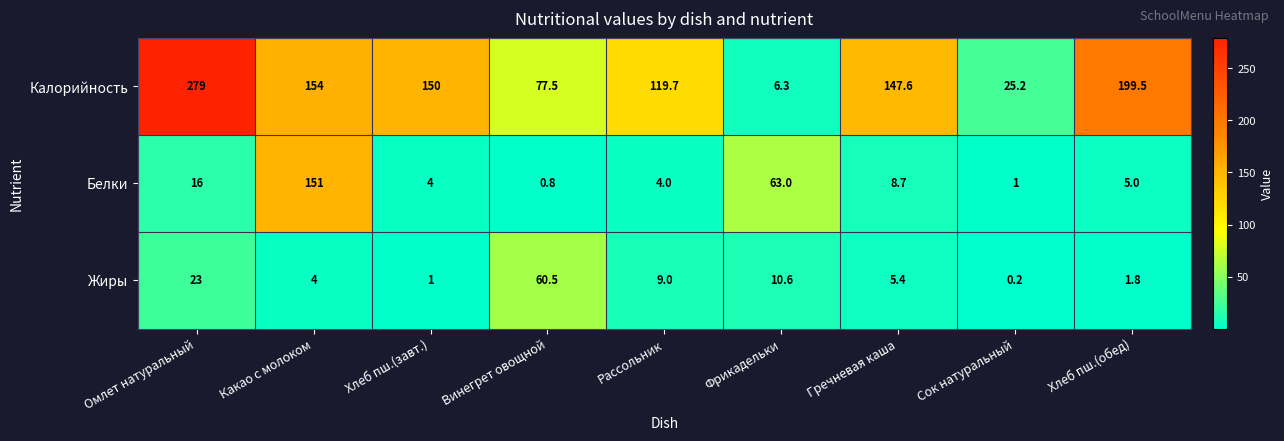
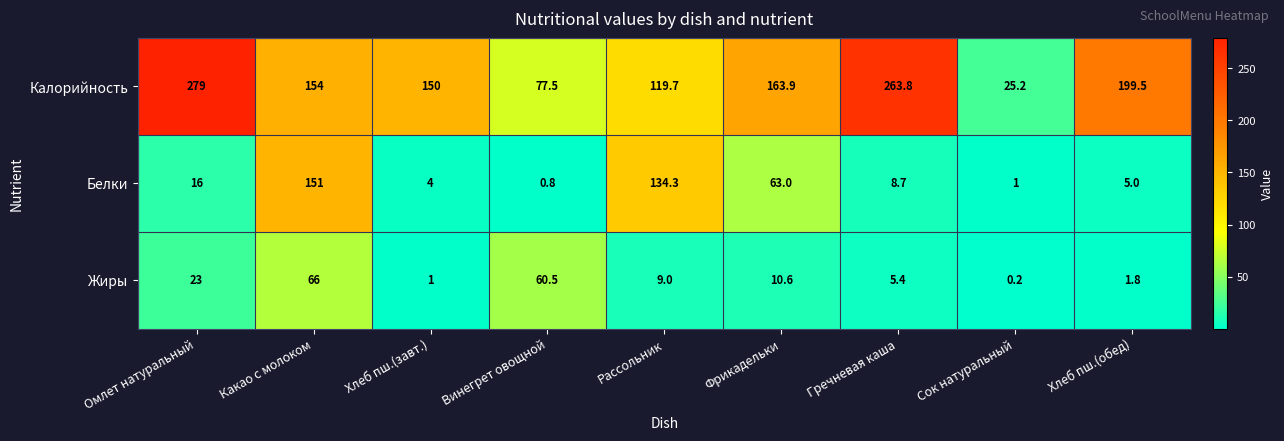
  {
    "Калорийность": {
      "Омлет натуральный": 279,
      "Какао с молоком": 154,
      "Хлеб пш.(завт.)": 150,
      "Винегрет овощной": 77.5,
      "Рассольник": 119.7,
-     "Фрикадельки": 6.3,
-     "Гречневая каша": 147.6,
+     "Фрикадельки": 163.9,
+     "Гречневая каша": 263.8,
      "Сок натуральный": 25.2,
      "Хлеб пш.(обед)": 199.5
    },
    "Белки": {
      "Омлет натуральный": 16,
      "Какао с молоком": 151,
      "Хлеб пш.(завт.)": 4,
      "Винегрет овощной": 0.8,
-     "Рассольник": 4.0,
+     "Рассольник": 134.3,
      "Фрикадельки": 63.0,
      "Гречневая каша": 8.7,
      "Сок натуральный": 1,
      "Хлеб пш.(обед)": 5.0
    },
    "Жиры": {
      "Омлет натуральный": 23,
-     "Какао с молоком": 4,
+     "Какао с молоком": 66,
      "Хлеб пш.(завт.)": 1,
      "Винегрет овощной": 60.5,
      "Рассольник": 9.0,
      "Фрикадельки": 10.6,
      "Гречневая каша": 5.4,
      "Сок натуральный": 0.2,
      "Хлеб пш.(обед)": 1.8
    }
  }
